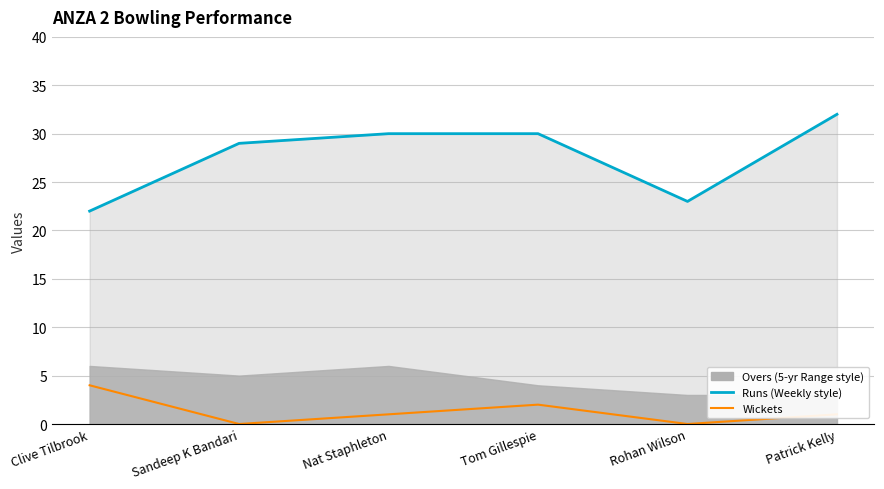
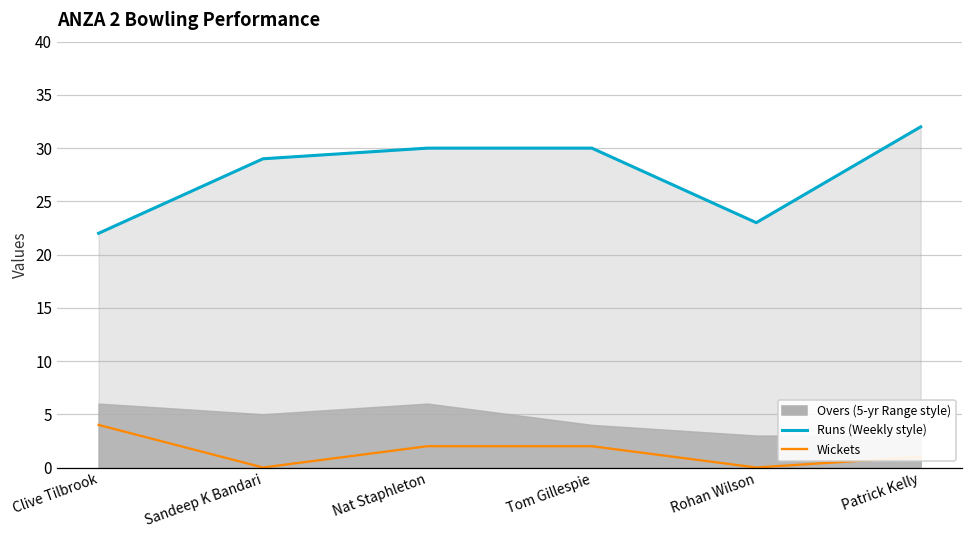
  {
    "Wickets": {
      "Clive Tilbrook": 4,
      "Sandeep K Bandari": 0,
-     "Nat Staphleton": 1,
+     "Nat Staphleton": 2,
      "Tom Gillespie": 2,
      "Rohan Wilson": 0
    }
  }
